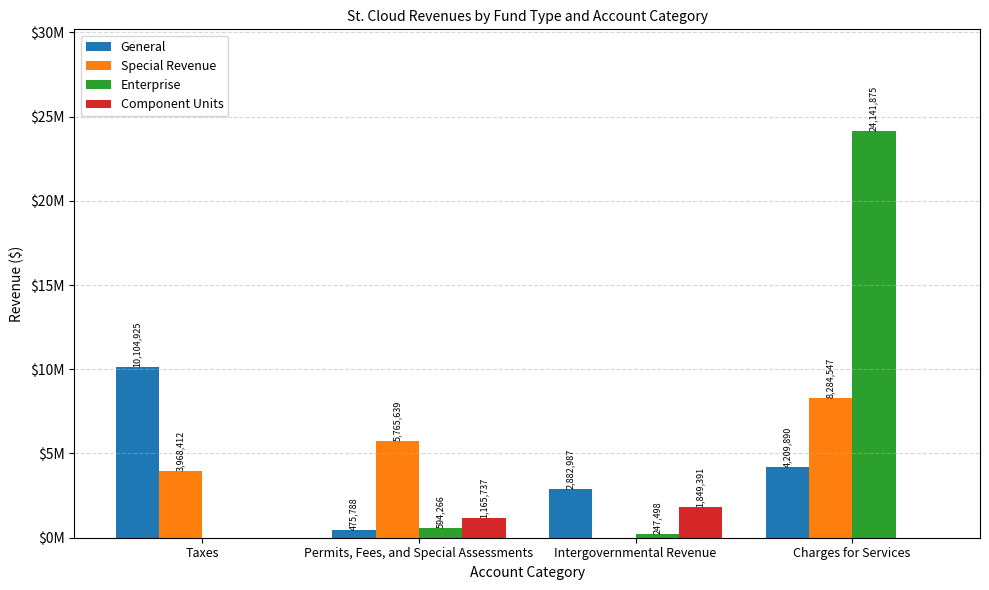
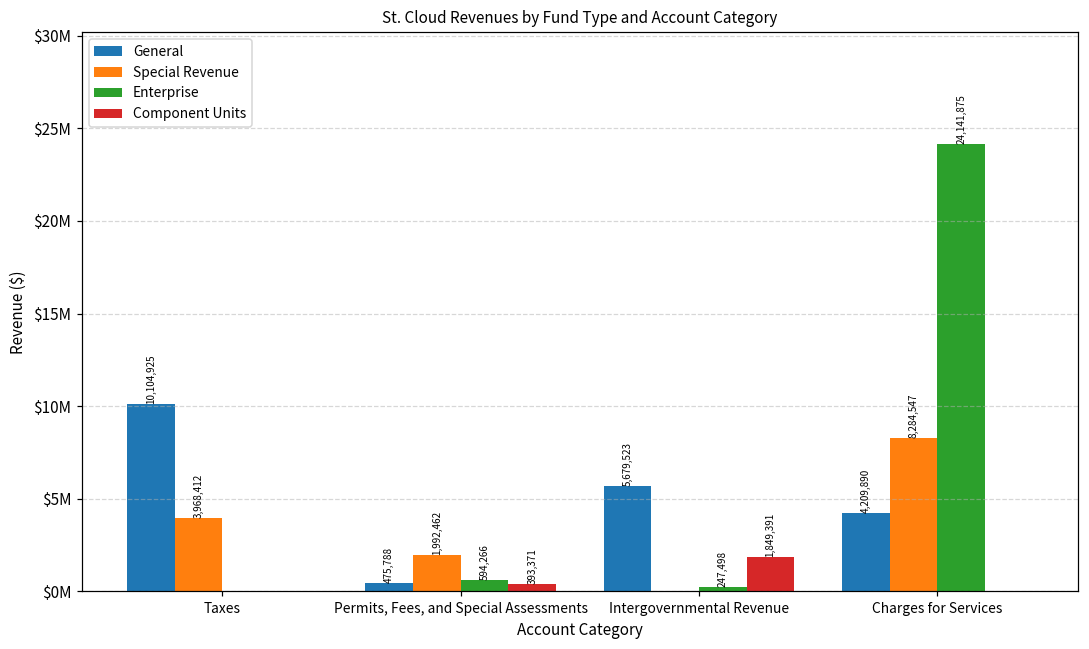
  {
    "General": {
      "Taxes": "10,104,925",
      "Permits, Fees, and Special Assessments": "475,788",
-     "Intergovernmental Revenue": "2,882,987",
+     "Intergovernmental Revenue": "5,679,523",
      "Charges for Services": "4,209,890"
    },
    "Special Revenue": {
      "Taxes": "3,968,412",
-     "Permits, Fees, and Special Assessments": "5,765,639",
+     "Permits, Fees, and Special Assessments": "1,992,462",
      "Charges for Services": "8,284,547"
    },
    "Enterprise": {
      "Permits, Fees, and Special Assessments": "594,266",
      "Intergovernmental Revenue": "247,498",
      "Charges for Services": "24,141,875"
    },
    "Component Units": {
-     "Permits, Fees, and Special Assessments": "1,165,737",
+     "Permits, Fees, and Special Assessments": "393,371",
      "Intergovernmental Revenue": "1,849,391"
    }
  }
